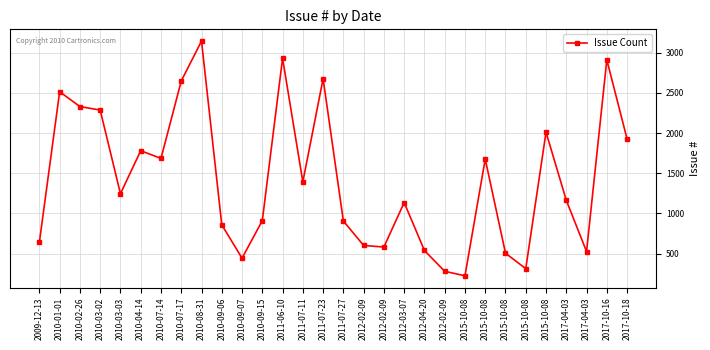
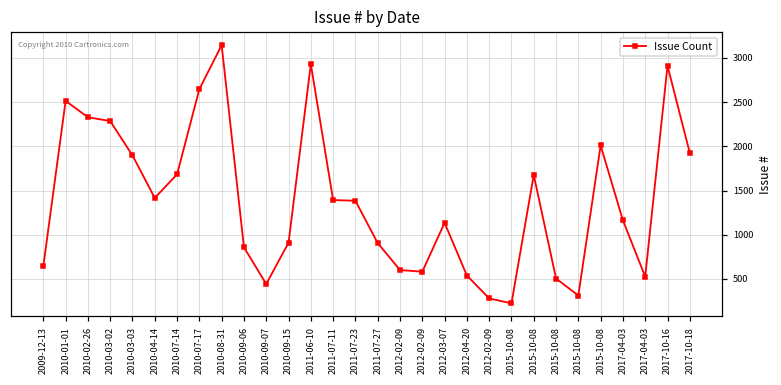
  {
    "2009-12-13": 600,
    "2010-01-01": 2500,
    "2010-02-26": 2300,
    "2010-03-02": 2300,
-   "2010-03-03": 1200,
-   "2010-04-14": 1800,
+   "2010-03-03": 1900,
+   "2010-04-14": 1400,
    "2010-07-14": 1700,
    "2010-07-17": 2600,
    "2010-08-31": 3100,
    "2010-09-06": 900,
    "2010-09-07": 400,
    "2010-09-15": 900,
    "2011-06-10": 2900,
    "2011-07-11": 1400,
-   "2011-07-23": 2700,
+   "2011-07-23": 1400,
    "2011-07-27": 900,
    "2012-03-07": 1100,
    "2012-04-20": 500,
    "2017-10-16": 2900,
    "2017-10-18": 1900
  }
